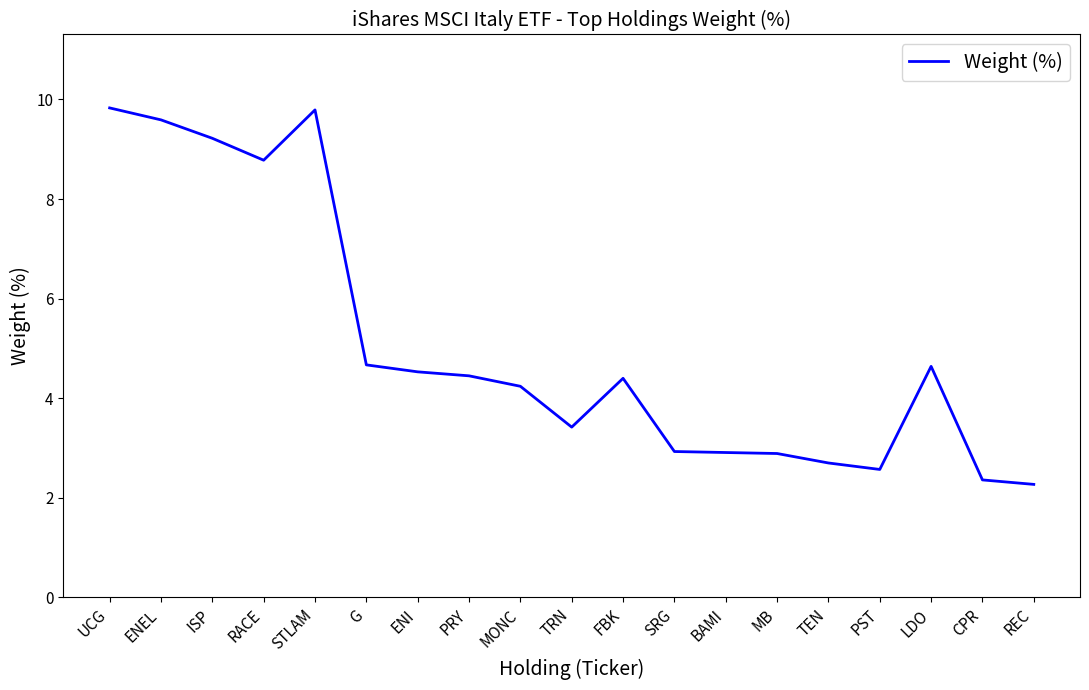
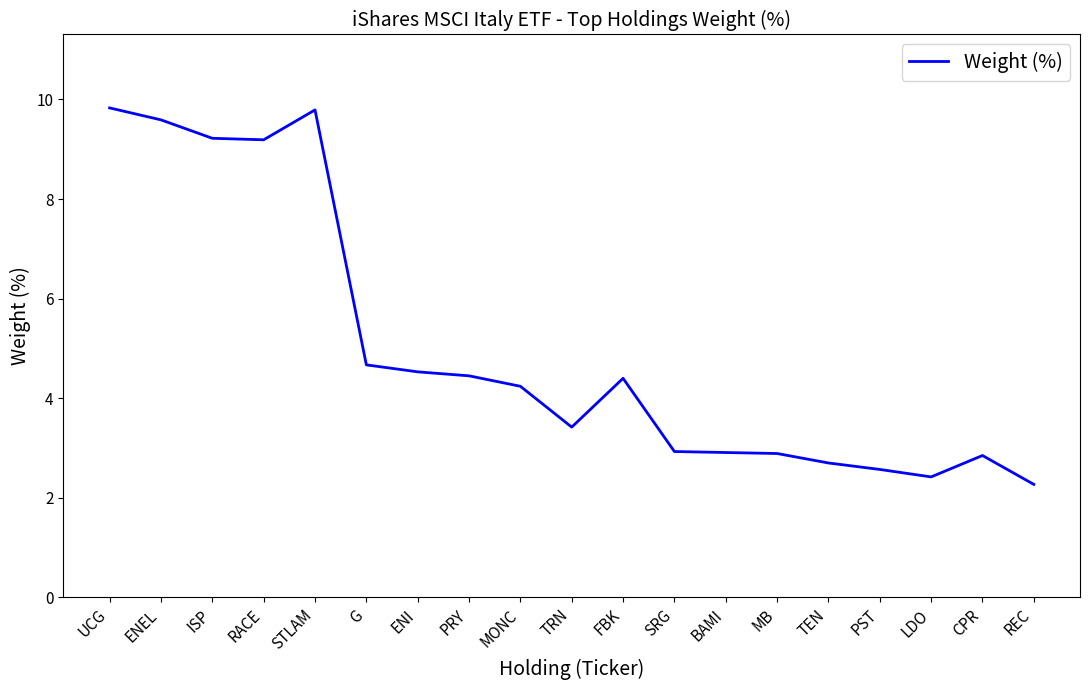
  {
    "UCG": 9.8,
    "ENEL": 9.6,
    "ISP": 9.2,
-   "RACE": 8.8,
+   "RACE": 9.2,
    "STLAM": 9.8,
    "G": 4.7,
    "ENI": 4.5,
    "PRY": 4.5,
    "MONC": 4.2,
    "TRN": 3.4,
    "FBK": 4.4,
    "SRG": 2.9,
    "BAMI": 2.9,
    "MB": 2.9,
    "TEN": 2.7,
    "PST": 2.6,
-   "LDO": 4.6,
-   "CPR": 2.4,
+   "LDO": 2.4,
+   "CPR": 2.9,
    "REC": 2.3
  }
